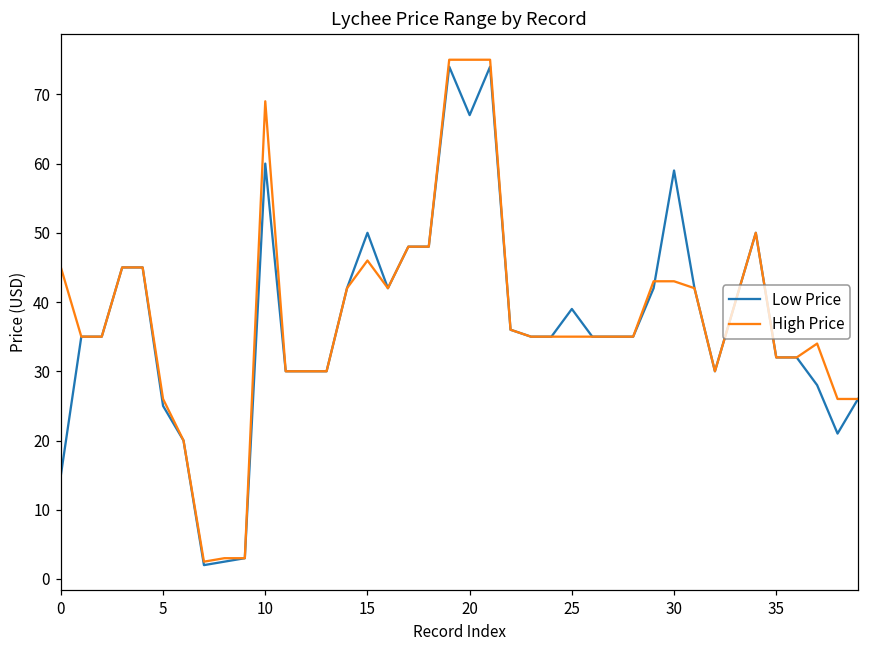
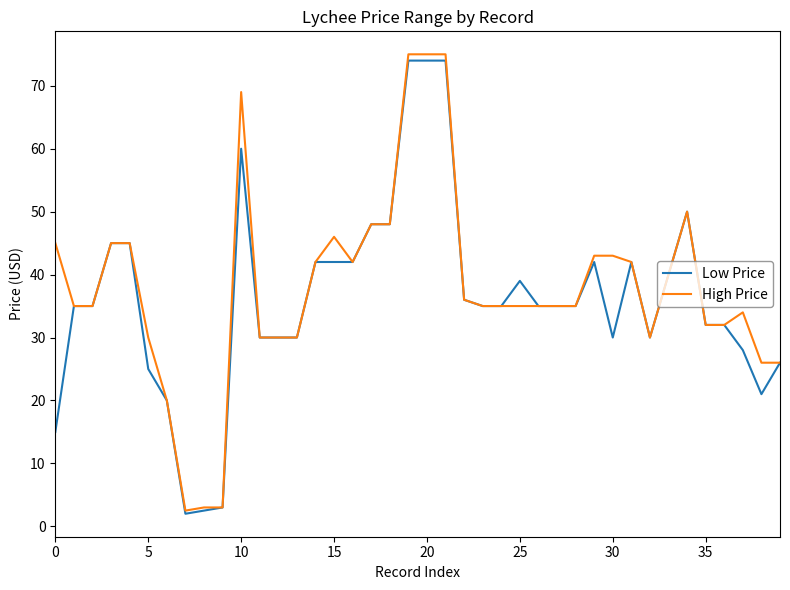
  {
    "Low Price": {
      "0": 15,
      "5": 25,
      "10": 60,
-     "15": 50,
-     "20": 67,
+     "15": 42,
+     "20": 74,
      "25": 39,
-     "30": 59
+     "30": 30
    },
    "High Price": {
      "0": 45,
-     "5": 26,
+     "5": 30,
      "10": 69,
      "15": 46,
      "20": 75,
      "25": 35,
      "30": 43
    }
  }
